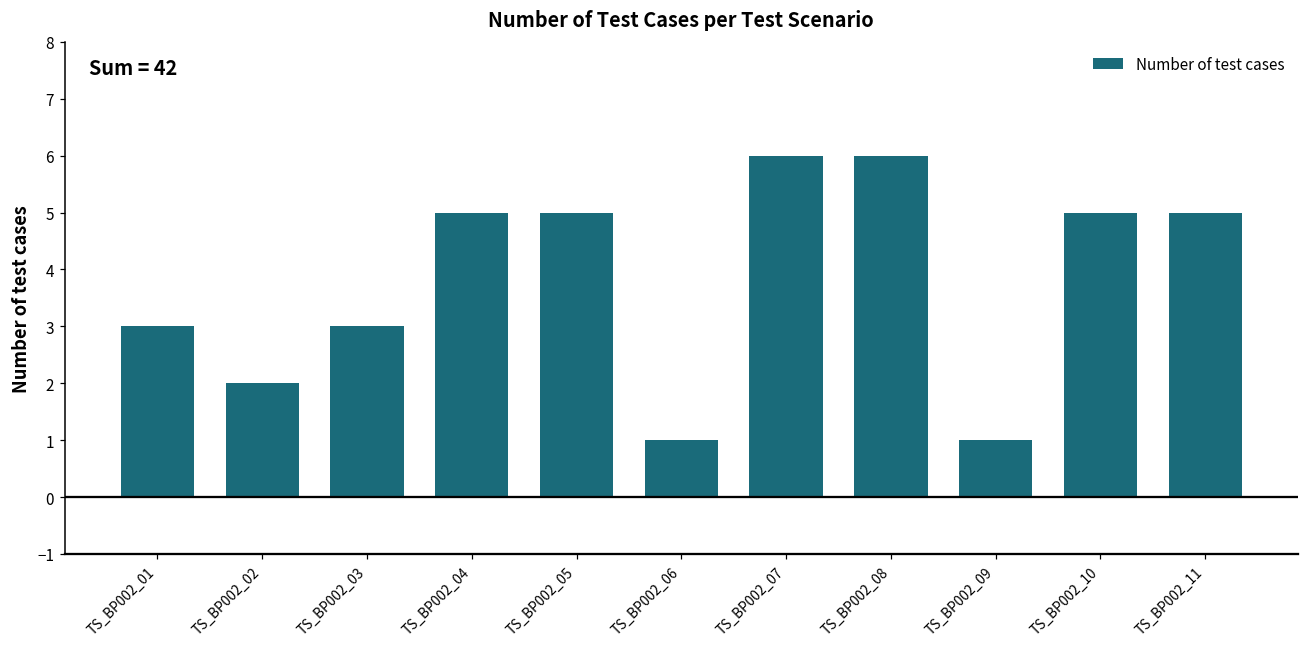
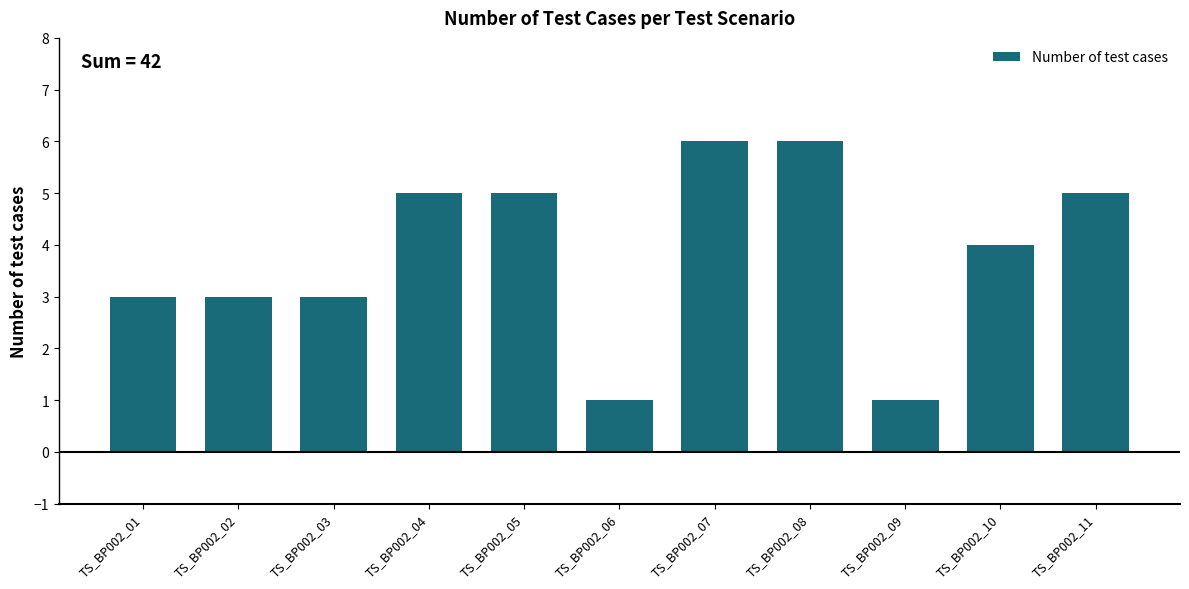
  {
    "TS_BP002_01": 3,
-   "TS_BP002_02": 2,
+   "TS_BP002_02": 3,
    "TS_BP002_03": 3,
    "TS_BP002_04": 5,
    "TS_BP002_05": 5,
    "TS_BP002_06": 1,
    "TS_BP002_07": 6,
    "TS_BP002_08": 6,
    "TS_BP002_09": 1,
-   "TS_BP002_10": 5,
+   "TS_BP002_10": 4,
    "TS_BP002_11": 5
  }
